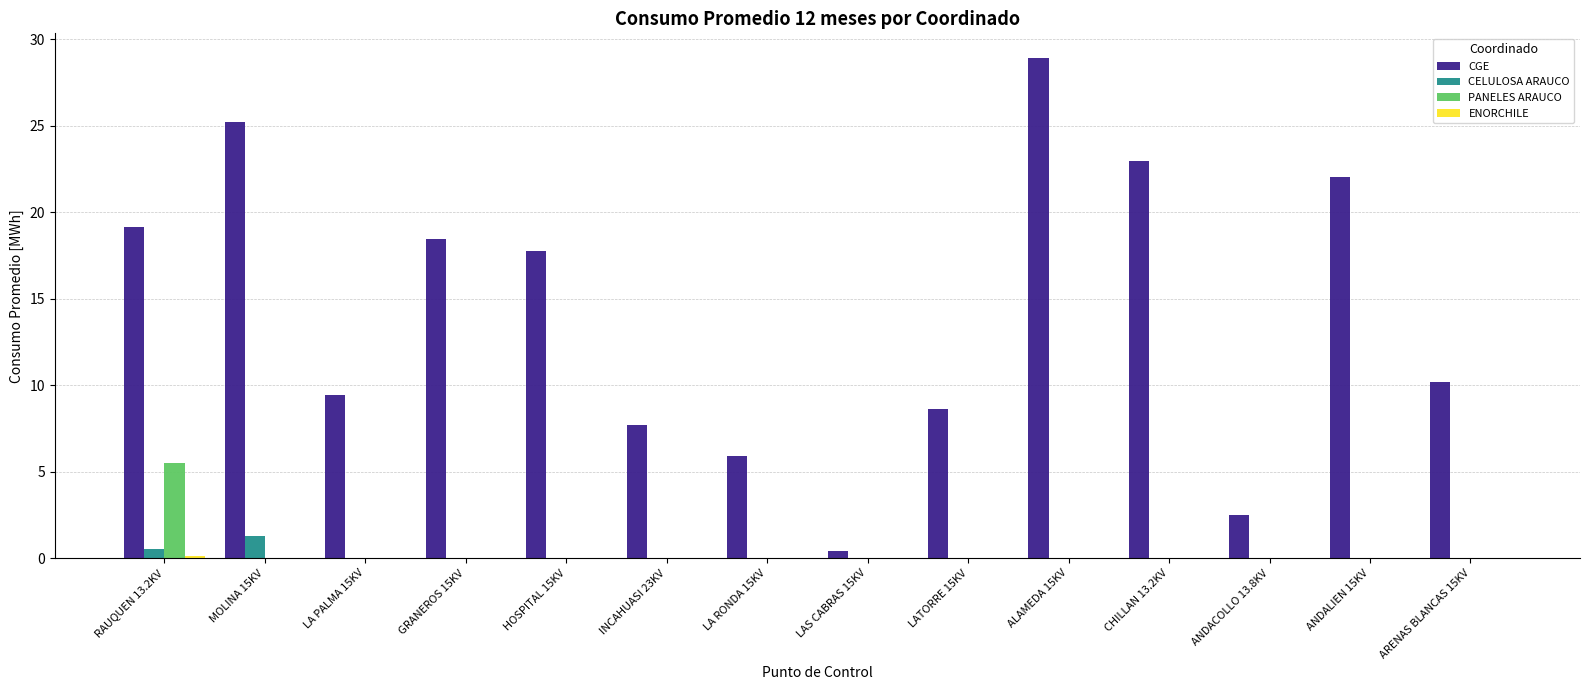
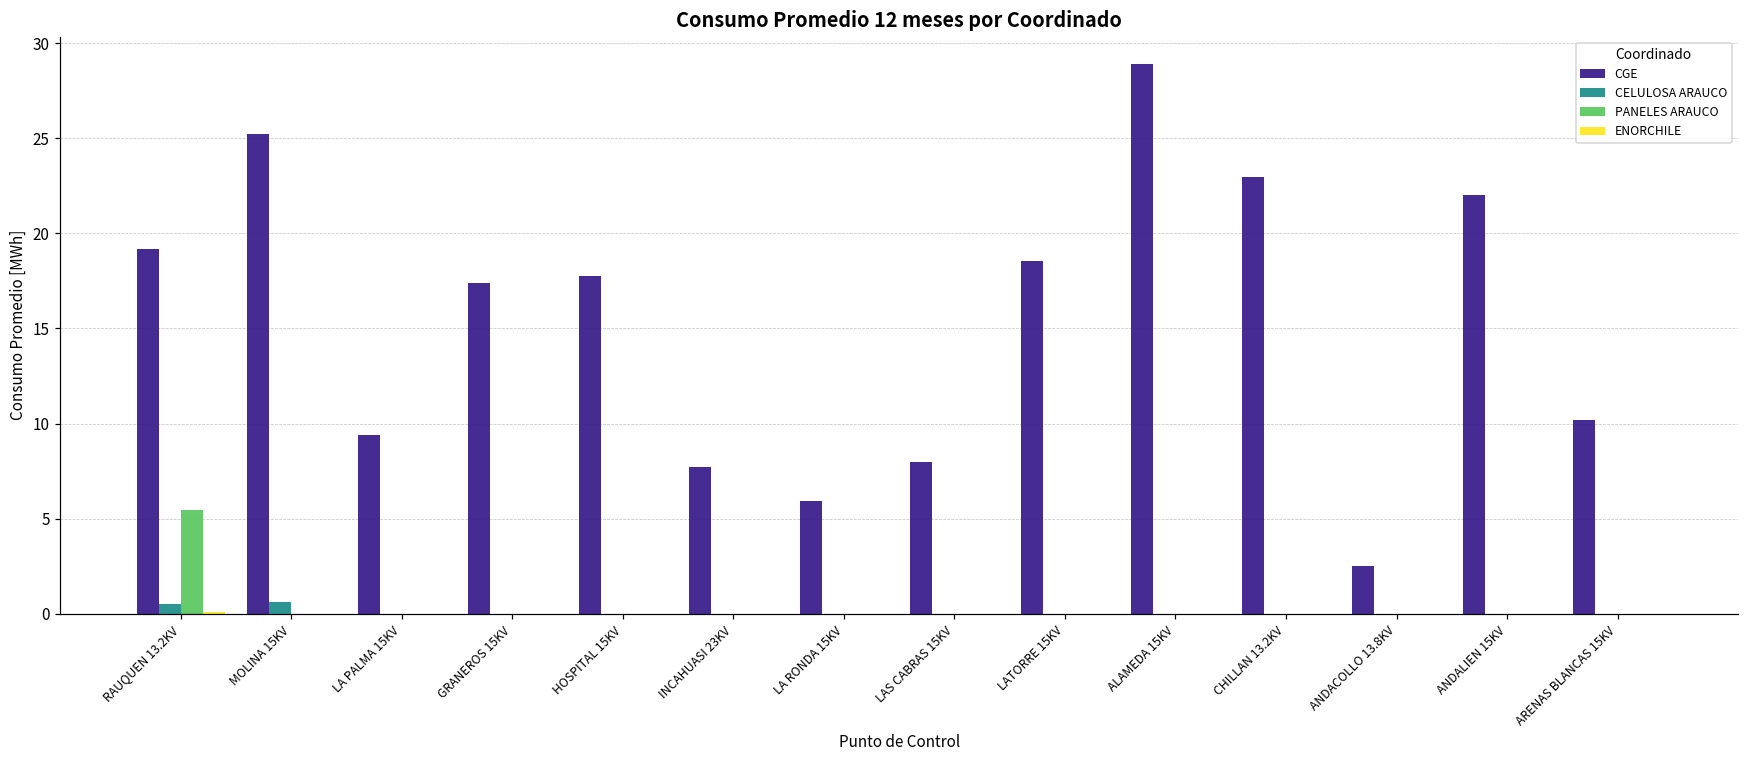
  {
    "CGE": {
      "RAUQUEN 13.2KV": 19.2,
      "MOLINA 15KV": 25.2,
      "LA PALMA 15KV": 9.4,
-     "GRANEROS 15KV": 18.5,
+     "GRANEROS 15KV": 17.4,
      "HOSPITAL 15KV": 17.8,
      "INCAHUASI 23KV": 7.7,
      "LA RONDA 15KV": 5.9,
-     "LAS CABRAS 15KV": 0.4,
-     "LATORRE 15KV": 8.6,
+     "LAS CABRAS 15KV": 8.0,
+     "LATORRE 15KV": 18.6,
      "ALAMEDA 15KV": 28.9,
      "CHILLAN 13.2KV": 23.0,
      "ANDACOLLO 13.8KV": 2.5,
      "ANDALIEN 15KV": 22.0,
      "ARENAS BLANCAS 15KV": 10.2
    },
    "CELULOSA ARAUCO": {
      "RAUQUEN 13.2KV": 0.5,
-     "MOLINA 15KV": 1.3,
+     "MOLINA 15KV": 0.6,
      "LA PALMA 15KV": 0.0,
      "GRANEROS 15KV": 0.0,
      "HOSPITAL 15KV": 0.0,
      "INCAHUASI 23KV": 0.0,
      "LA RONDA 15KV": 0.0,
      "LAS CABRAS 15KV": 0.0,
      "LATORRE 15KV": 0.0,
      "ALAMEDA 15KV": 0.0,
      "CHILLAN 13.2KV": 0.0,
      "ANDACOLLO 13.8KV": 0.0,
      "ANDALIEN 15KV": 0.0,
      "ARENAS BLANCAS 15KV": 0.0
    },
    "PANELES ARAUCO": {
      "RAUQUEN 13.2KV": 5.5,
      "MOLINA 15KV": 0.0,
      "LA PALMA 15KV": 0.0,
      "GRANEROS 15KV": 0.0,
      "HOSPITAL 15KV": 0.0,
      "INCAHUASI 23KV": 0.0,
      "LA RONDA 15KV": 0.0,
      "LAS CABRAS 15KV": 0.0,
      "LATORRE 15KV": 0.0,
      "ALAMEDA 15KV": 0.0,
      "CHILLAN 13.2KV": 0.0,
      "ANDACOLLO 13.8KV": 0.0,
      "ANDALIEN 15KV": 0.0,
      "ARENAS BLANCAS 15KV": 0.0
    },
    "ENORCHILE": {
      "MOLINA 15KV": 0.0,
      "LA PALMA 15KV": 0.0,
      "GRANEROS 15KV": 0.0,
      "HOSPITAL 15KV": 0.0,
      "INCAHUASI 23KV": 0.0,
      "LA RONDA 15KV": 0.0,
      "LAS CABRAS 15KV": 0.0,
      "LATORRE 15KV": 0.0,
      "ALAMEDA 15KV": 0.0,
      "CHILLAN 13.2KV": 0.0,
      "ANDACOLLO 13.8KV": 0.0,
      "ANDALIEN 15KV": 0.0,
      "ARENAS BLANCAS 15KV": 0.0
    }
  }
